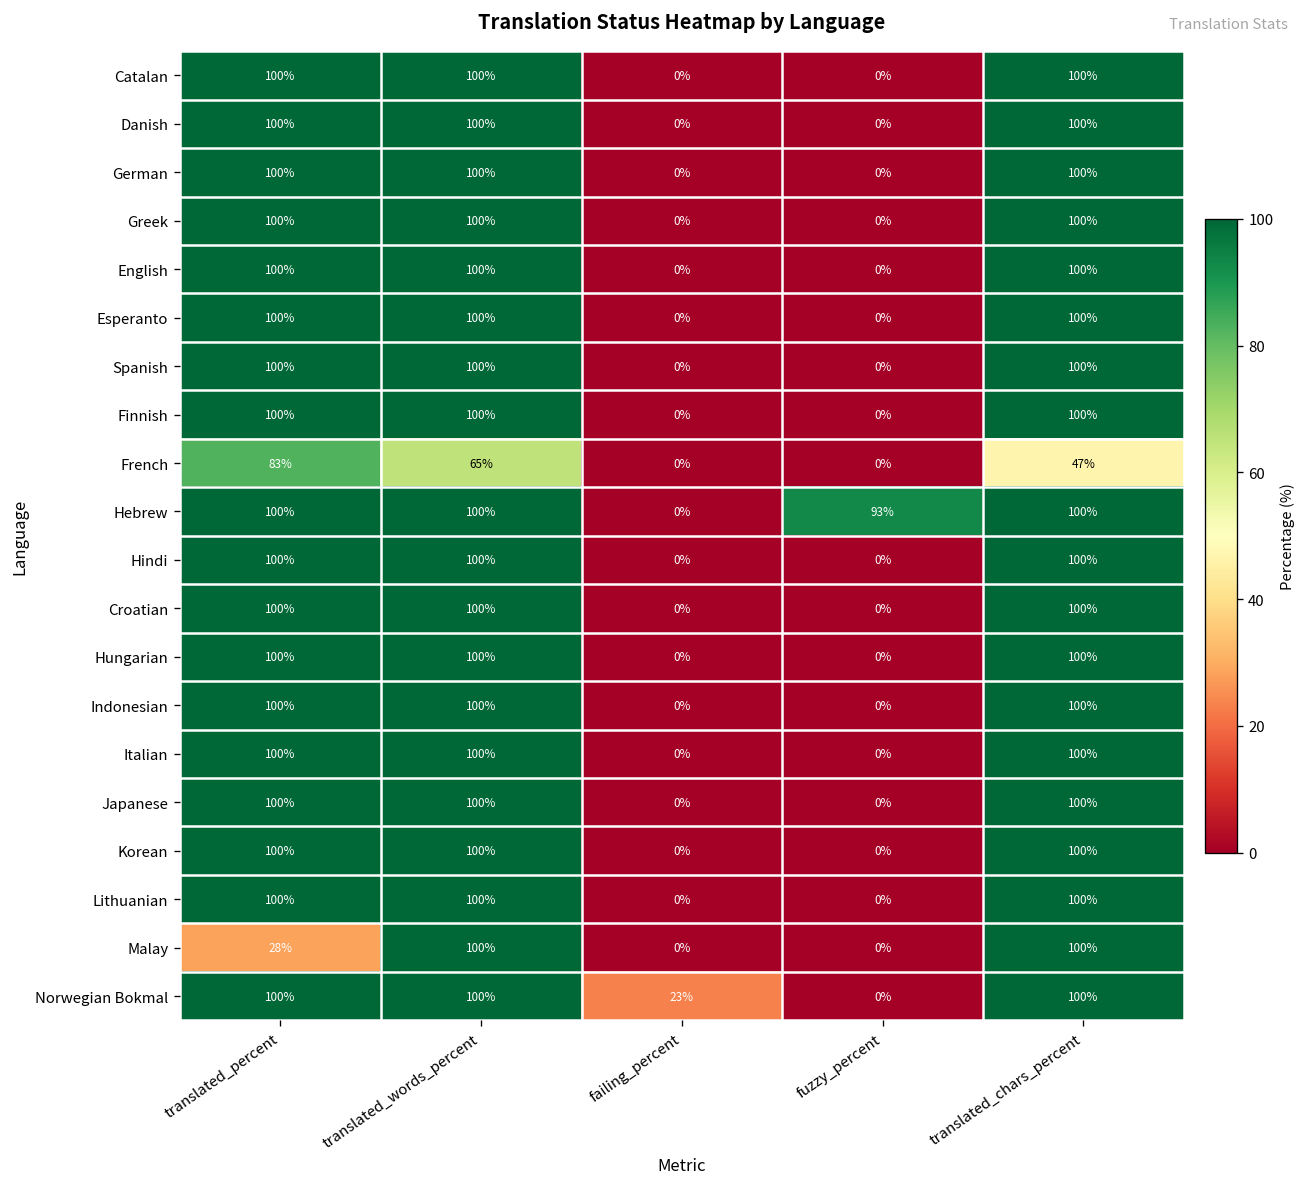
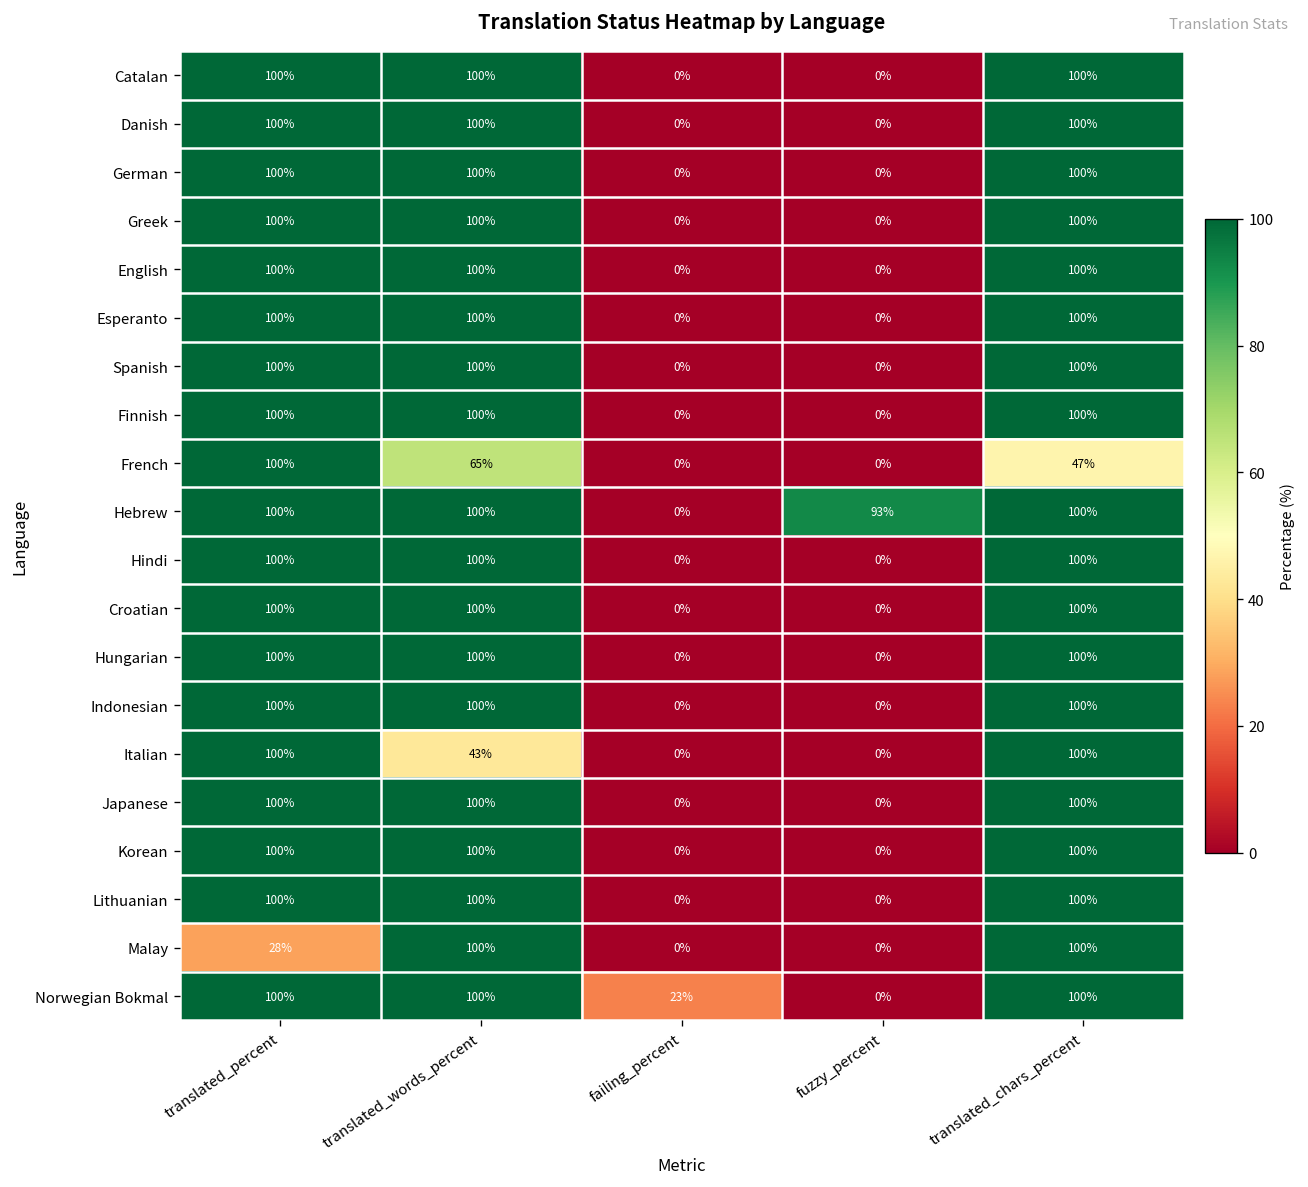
  {
    "Catalan": {
      "translated_percent": "100%",
      "translated_words_percent": "100%",
      "failing_percent": "0%",
      "fuzzy_percent": "0%",
      "translated_chars_percent": "100%"
    },
    "Danish": {
      "translated_percent": "100%",
      "translated_words_percent": "100%",
      "failing_percent": "0%",
      "fuzzy_percent": "0%",
      "translated_chars_percent": "100%"
    },
    "German": {
      "translated_percent": "100%",
      "translated_words_percent": "100%",
      "failing_percent": "0%",
      "fuzzy_percent": "0%",
      "translated_chars_percent": "100%"
    },
    "Greek": {
      "translated_percent": "100%",
      "translated_words_percent": "100%",
      "failing_percent": "0%",
      "fuzzy_percent": "0%",
      "translated_chars_percent": "100%"
    },
    "English": {
      "translated_percent": "100%",
      "translated_words_percent": "100%",
      "failing_percent": "0%",
      "fuzzy_percent": "0%",
      "translated_chars_percent": "100%"
    },
    "Esperanto": {
      "translated_percent": "100%",
      "translated_words_percent": "100%",
      "failing_percent": "0%",
      "fuzzy_percent": "0%",
      "translated_chars_percent": "100%"
    },
    "Spanish": {
      "translated_percent": "100%",
      "translated_words_percent": "100%",
      "failing_percent": "0%",
      "fuzzy_percent": "0%",
      "translated_chars_percent": "100%"
    },
    "Finnish": {
      "translated_percent": "100%",
      "translated_words_percent": "100%",
      "failing_percent": "0%",
      "fuzzy_percent": "0%",
      "translated_chars_percent": "100%"
    },
    "French": {
-     "translated_percent": "83%",
+     "translated_percent": "100%",
      "translated_words_percent": "65%",
      "failing_percent": "0%",
      "fuzzy_percent": "0%",
      "translated_chars_percent": "47%"
    },
    "Hebrew": {
      "translated_percent": "100%",
      "translated_words_percent": "100%",
      "failing_percent": "0%",
      "fuzzy_percent": "93%",
      "translated_chars_percent": "100%"
    },
    "Hindi": {
      "translated_percent": "100%",
      "translated_words_percent": "100%",
      "failing_percent": "0%",
      "fuzzy_percent": "0%",
      "translated_chars_percent": "100%"
    },
    "Croatian": {
      "translated_percent": "100%",
      "translated_words_percent": "100%",
      "failing_percent": "0%",
      "fuzzy_percent": "0%",
      "translated_chars_percent": "100%"
    },
    "Hungarian": {
      "translated_percent": "100%",
      "translated_words_percent": "100%",
      "failing_percent": "0%",
      "fuzzy_percent": "0%",
      "translated_chars_percent": "100%"
    },
    "Indonesian": {
      "translated_percent": "100%",
      "translated_words_percent": "100%",
      "failing_percent": "0%",
      "fuzzy_percent": "0%",
      "translated_chars_percent": "100%"
    },
    "Italian": {
      "translated_percent": "100%",
-     "translated_words_percent": "100%",
+     "translated_words_percent": "43%",
      "failing_percent": "0%",
      "fuzzy_percent": "0%",
      "translated_chars_percent": "100%"
    },
    "Japanese": {
      "translated_percent": "100%",
      "translated_words_percent": "100%",
      "failing_percent": "0%",
      "fuzzy_percent": "0%",
      "translated_chars_percent": "100%"
    },
    "Korean": {
      "translated_percent": "100%",
      "translated_words_percent": "100%",
      "failing_percent": "0%",
      "fuzzy_percent": "0%",
      "translated_chars_percent": "100%"
    },
    "Lithuanian": {
      "translated_percent": "100%",
      "translated_words_percent": "100%",
      "failing_percent": "0%",
      "fuzzy_percent": "0%",
      "translated_chars_percent": "100%"
    },
    "Malay": {
      "translated_percent": "28%",
      "translated_words_percent": "100%",
      "failing_percent": "0%",
      "fuzzy_percent": "0%",
      "translated_chars_percent": "100%"
    },
    "Norwegian Bokmal": {
      "translated_percent": "100%",
      "translated_words_percent": "100%",
      "failing_percent": "23%",
      "fuzzy_percent": "0%",
      "translated_chars_percent": "100%"
    }
  }
